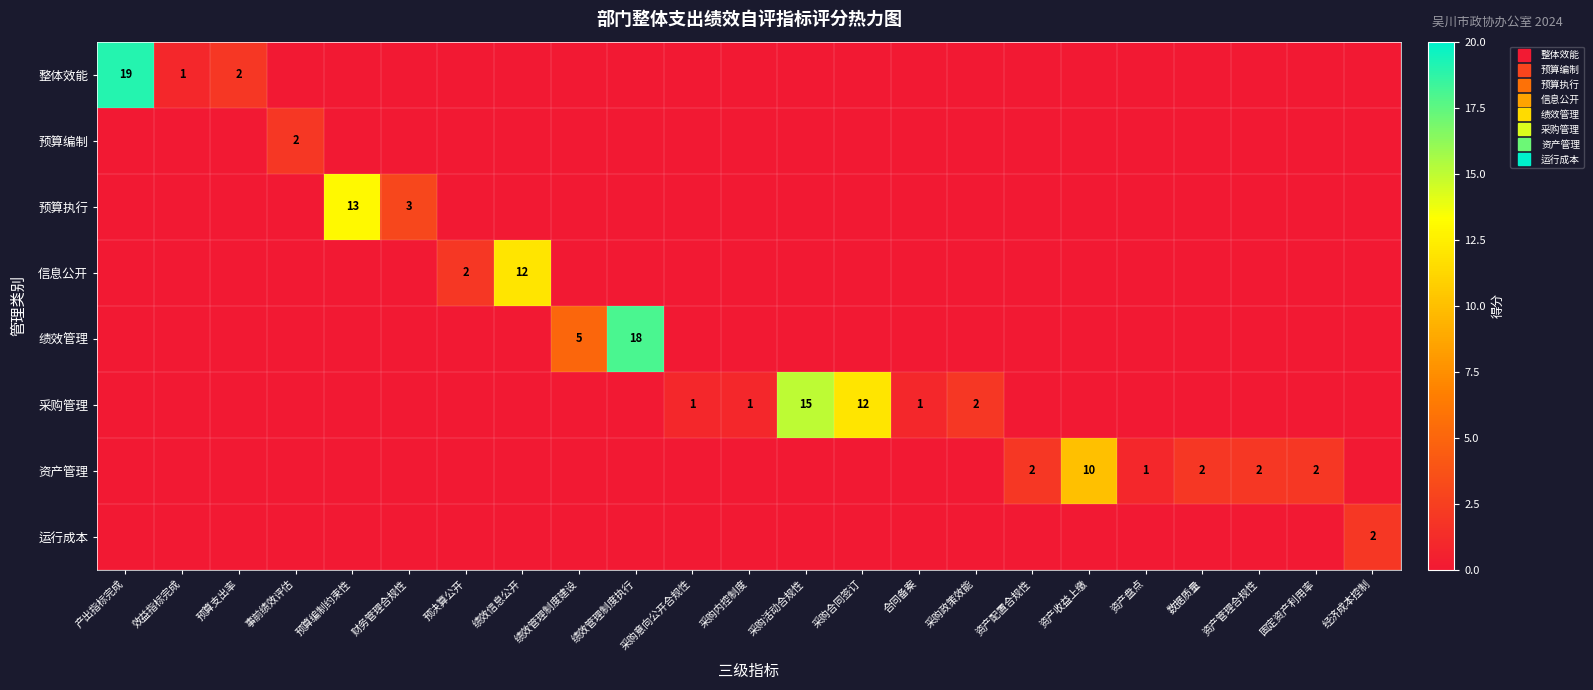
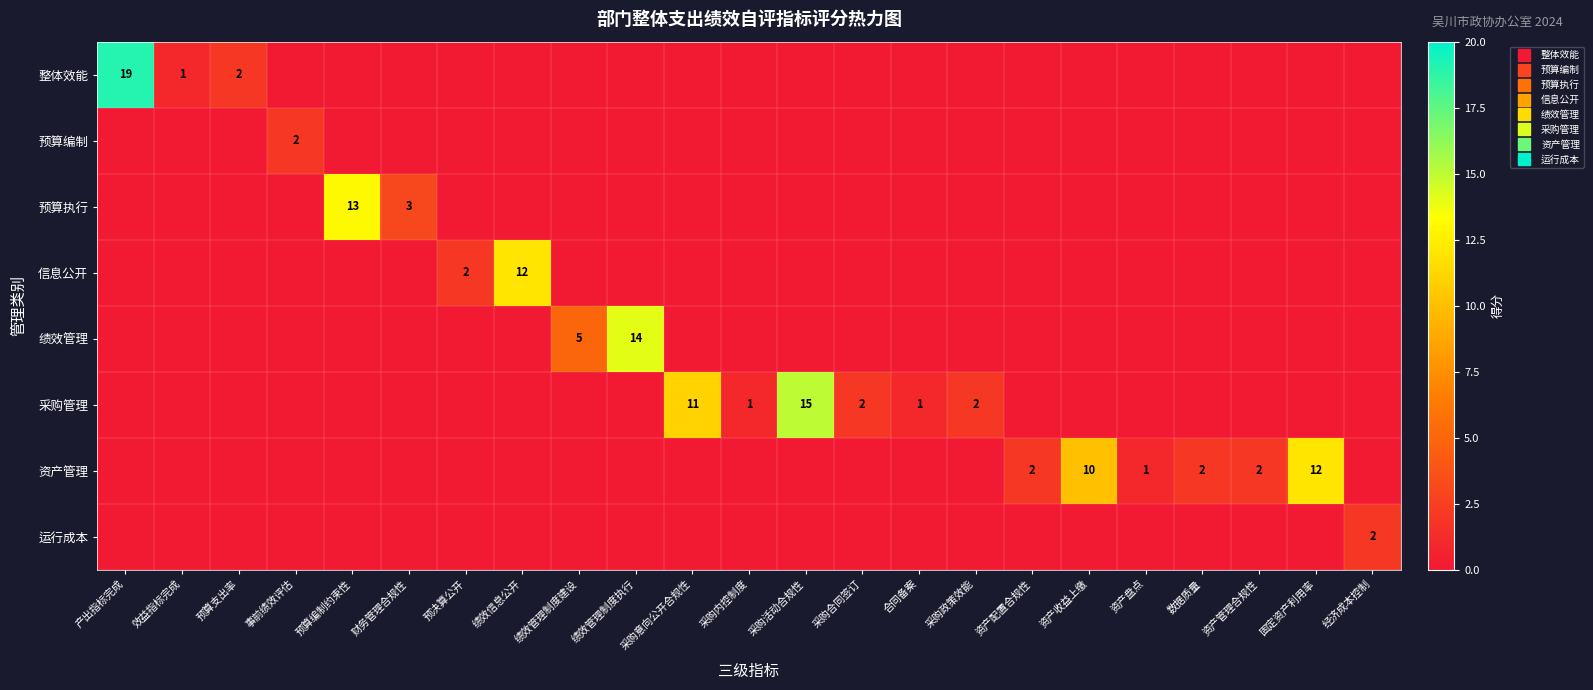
  {
    "整体效能": {
      "产出指标完成": 19,
      "效益指标完成": 1,
      "预算支出率": 2
    },
    "预算编制": {
      "事前绩效评估": 2
    },
    "预算执行": {
      "预算编制约束性": 13,
      "财务管理合规性": 3
    },
    "信息公开": {
      "预决算公开": 2,
      "绩效信息公开": 12
    },
    "绩效管理": {
      "绩效管理制度建设": 5,
-     "绩效管理制度执行": 18
+     "绩效管理制度执行": 14
    },
    "采购管理": {
-     "采购意向公开合规性": 1,
+     "采购意向公开合规性": 11,
      "采购内控制度": 1,
      "采购活动合规性": 15,
-     "采购合同签订": 12,
+     "采购合同签订": 2,
      "合同备案": 1,
      "采购政策效能": 2
    },
    "资产管理": {
      "资产配置合规性": 2,
      "资产收益上缴": 10,
      "资产盘点": 1,
      "数据质量": 2,
      "资产管理合规性": 2,
-     "固定资产利用率": 2
+     "固定资产利用率": 12
    },
    "运行成本": {
      "经济成本控制": 2
    }
  }
